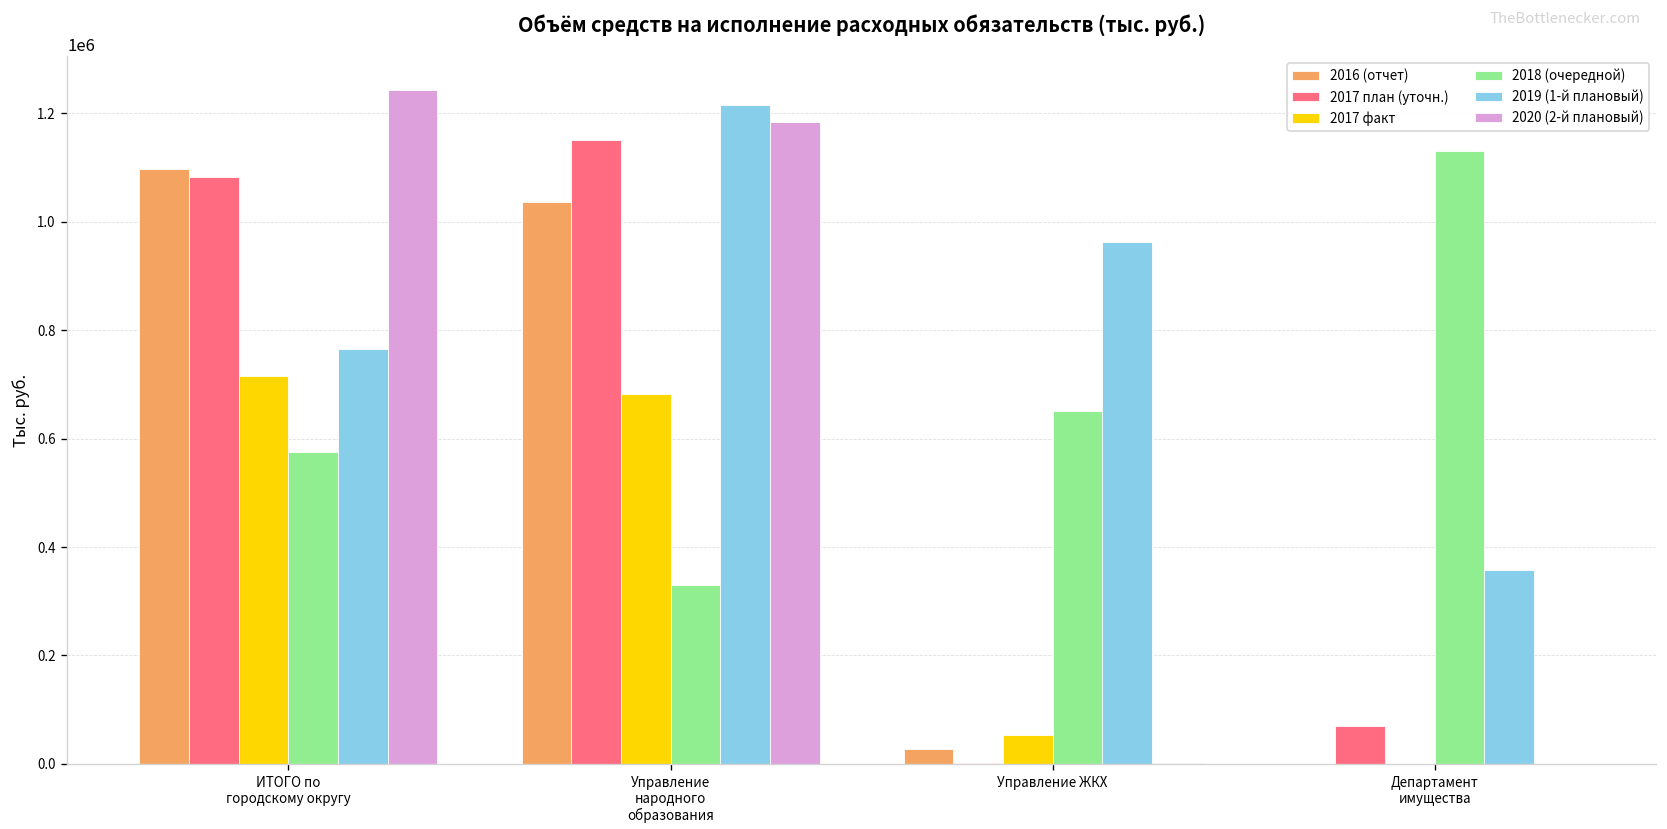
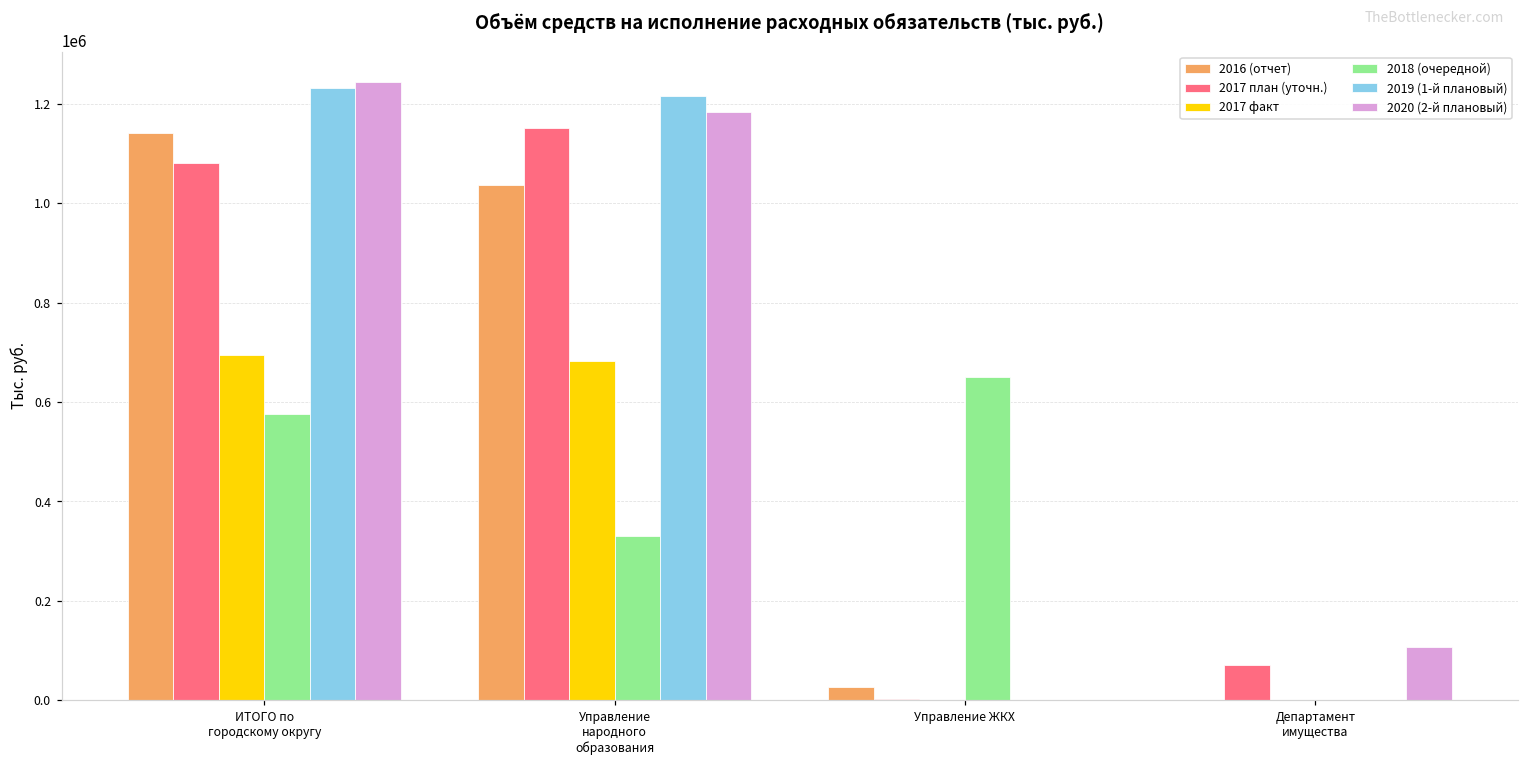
  {
    "2016 (отчет)": {
-     "ИТОГО по городскому округу": 1100000,
+     "ИТОГО по городскому округу": 1140000,
      "Управление народного образования": 1040000,
      "Управление ЖКХ": 30000,
      "Департамент имущества": 0
    },
    "2017 план (уточн.)": {
      "ИТОГО по городскому округу": 1080000,
      "Управление народного образования": 1150000,
      "Департамент имущества": 70000
    },
    "2017 факт": {
-     "ИТОГО по городскому округу": 710000,
+     "ИТОГО по городскому округу": 700000,
      "Управление народного образования": 680000,
-     "Управление ЖКХ": 50000,
+     "Управление ЖКХ": 0,
      "Департамент имущества": 0
    },
    "2018 (очередной)": {
      "ИТОГО по городскому округу": 580000,
      "Управление народного образования": 330000,
      "Управление ЖКХ": 650000,
-     "Департамент имущества": 1130000
+     "Департамент имущества": 0
    },
    "2019 (1-й плановый)": {
-     "ИТОГО по городскому округу": 770000,
+     "ИТОГО по городскому округу": 1230000,
      "Управление народного образования": 1220000,
-     "Управление ЖКХ": 960000,
-     "Департамент имущества": 360000
+     "Управление ЖКХ": 0,
+     "Департамент имущества": 0
    },
    "2020 (2-й плановый)": {
      "ИТОГО по городскому округу": 1240000,
      "Управление народного образования": 1180000,
-     "Департамент имущества": 0
+     "Департамент имущества": 110000
    }
  }
